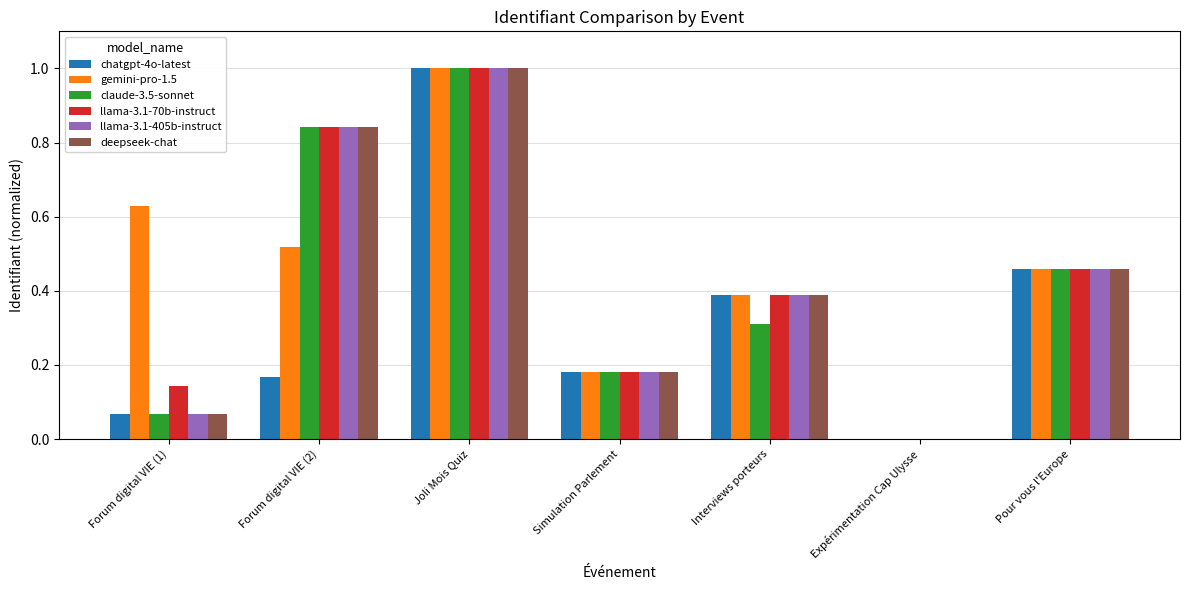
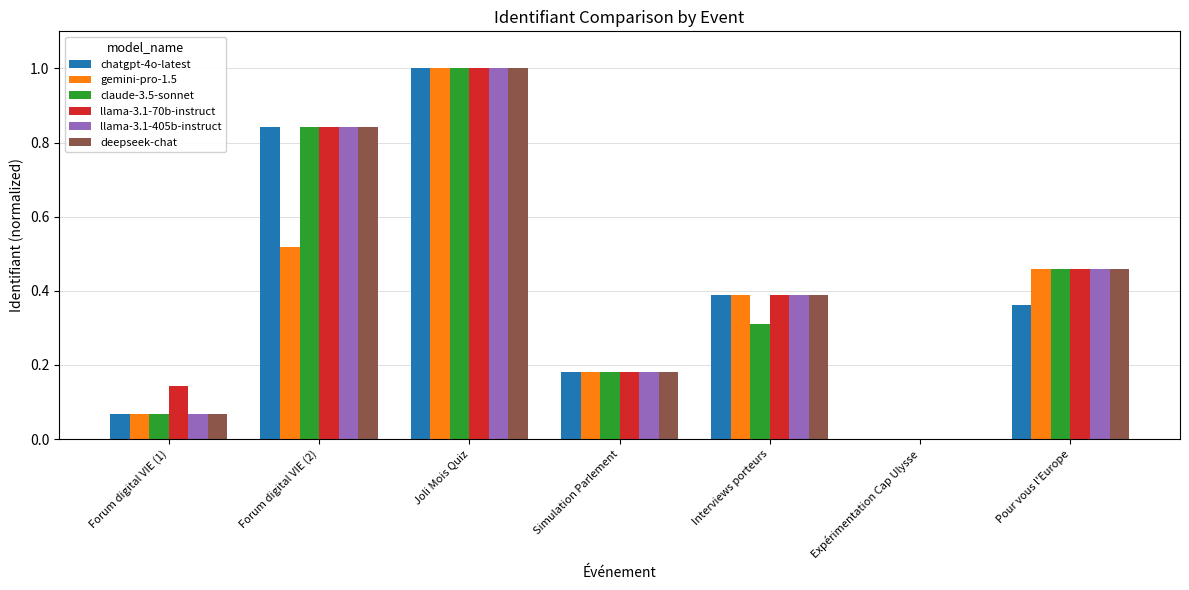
  {
    "chatgpt-4o-latest": {
      "Forum digital VIE (1)": 0.07,
-     "Forum digital VIE (2)": 0.17,
+     "Forum digital VIE (2)": 0.84,
      "Joli Mois Quiz": 1.00,
      "Simulation Parlement": 0.18,
      "Interviews porteurs": 0.39,
      "Expérimentation Cap Ulysse": 0.00,
-     "Pour vous l'Europe": 0.46
+     "Pour vous l'Europe": 0.36
    },
    "gemini-pro-1.5": {
-     "Forum digital VIE (1)": 0.63,
+     "Forum digital VIE (1)": 0.07,
      "Forum digital VIE (2)": 0.52,
      "Joli Mois Quiz": 1.00,
      "Simulation Parlement": 0.18,
      "Interviews porteurs": 0.39,
      "Expérimentation Cap Ulysse": 0.00,
      "Pour vous l'Europe": 0.46
    },
    "claude-3.5-sonnet": {
      "Forum digital VIE (1)": 0.07,
      "Forum digital VIE (2)": 0.84,
      "Joli Mois Quiz": 1.00,
      "Simulation Parlement": 0.18,
      "Interviews porteurs": 0.31,
      "Expérimentation Cap Ulysse": 0.00,
      "Pour vous l'Europe": 0.46
    },
    "llama-3.1-70b-instruct": {
      "Forum digital VIE (1)": 0.14,
      "Forum digital VIE (2)": 0.84,
      "Joli Mois Quiz": 1.00,
      "Simulation Parlement": 0.18,
      "Interviews porteurs": 0.39,
      "Expérimentation Cap Ulysse": 0.00,
      "Pour vous l'Europe": 0.46
    },
    "llama-3.1-405b-instruct": {
      "Forum digital VIE (1)": 0.07,
      "Forum digital VIE (2)": 0.84,
      "Joli Mois Quiz": 1.00,
      "Simulation Parlement": 0.18,
      "Interviews porteurs": 0.39,
      "Expérimentation Cap Ulysse": 0.00,
      "Pour vous l'Europe": 0.46
    },
    "deepseek-chat": {
      "Forum digital VIE (1)": 0.07,
      "Forum digital VIE (2)": 0.84,
      "Joli Mois Quiz": 1.00,
      "Simulation Parlement": 0.18,
      "Interviews porteurs": 0.39,
      "Expérimentation Cap Ulysse": 0.00,
      "Pour vous l'Europe": 0.46
    }
  }
